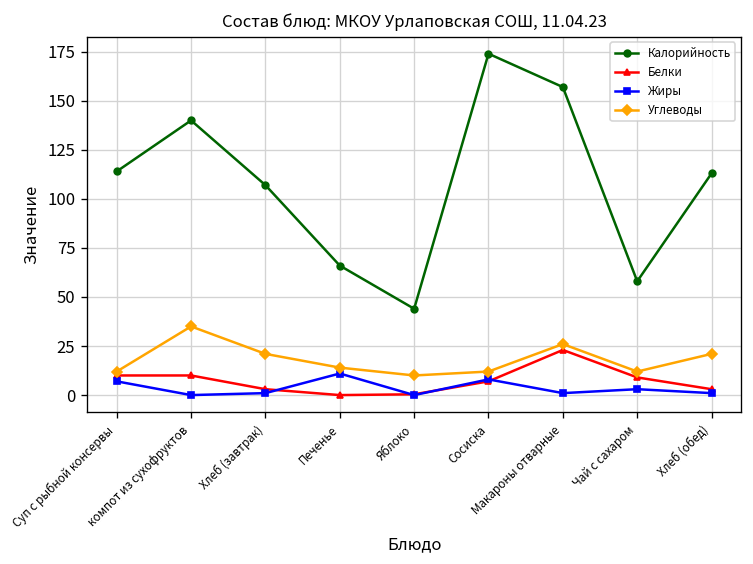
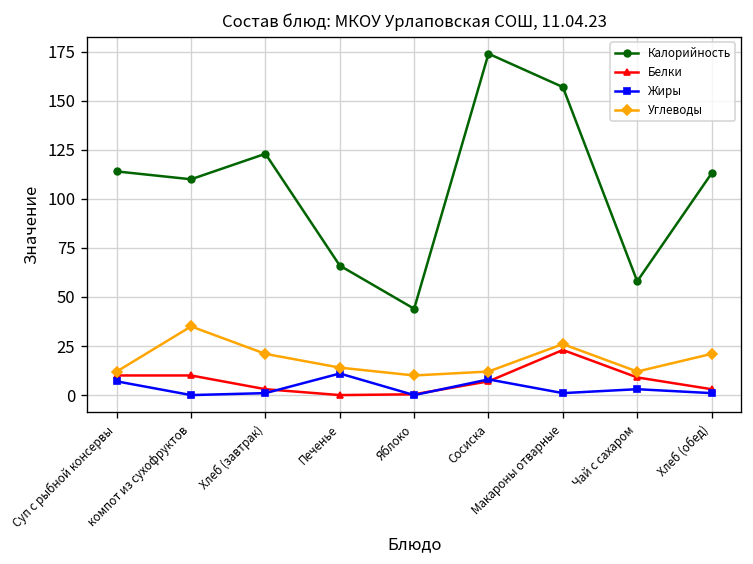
  {
    "Калорийность": {
      "Суп с рыбной консервы": 114,
-     "компот из сухофруктов": 140,
-     "Хлеб (завтрак)": 107,
+     "компот из сухофруктов": 110,
+     "Хлеб (завтрак)": 123,
      "Печенье": 66,
      "Яблоко": 44,
      "Сосиска": 174,
      "Макароны отварные": 157,
      "Чай с сахаром": 58,
      "Хлеб (обед)": 113
    },
    "Белки": {
      "Суп с рыбной консервы": 10,
      "компот из сухофруктов": 10,
      "Хлеб (завтрак)": 3,
      "Печенье": 0,
      "Макароны отварные": 23,
      "Чай с сахаром": 9,
      "Хлеб (обед)": 3
    },
    "Жиры": {
      "Суп с рыбной консервы": 7,
      "компот из сухофруктов": 0,
      "Хлеб (завтрак)": 1,
      "Печенье": 11,
      "Макароны отварные": 1,
      "Чай с сахаром": 3,
      "Хлеб (обед)": 1
    },
    "Углеводы": {
      "Суп с рыбной консервы": 12,
      "компот из сухофруктов": 35,
      "Хлеб (завтрак)": 21,
      "Печенье": 14,
      "Яблоко": 10,
      "Сосиска": 12,
      "Макароны отварные": 26,
      "Чай с сахаром": 12,
      "Хлеб (обед)": 21
    }
  }
